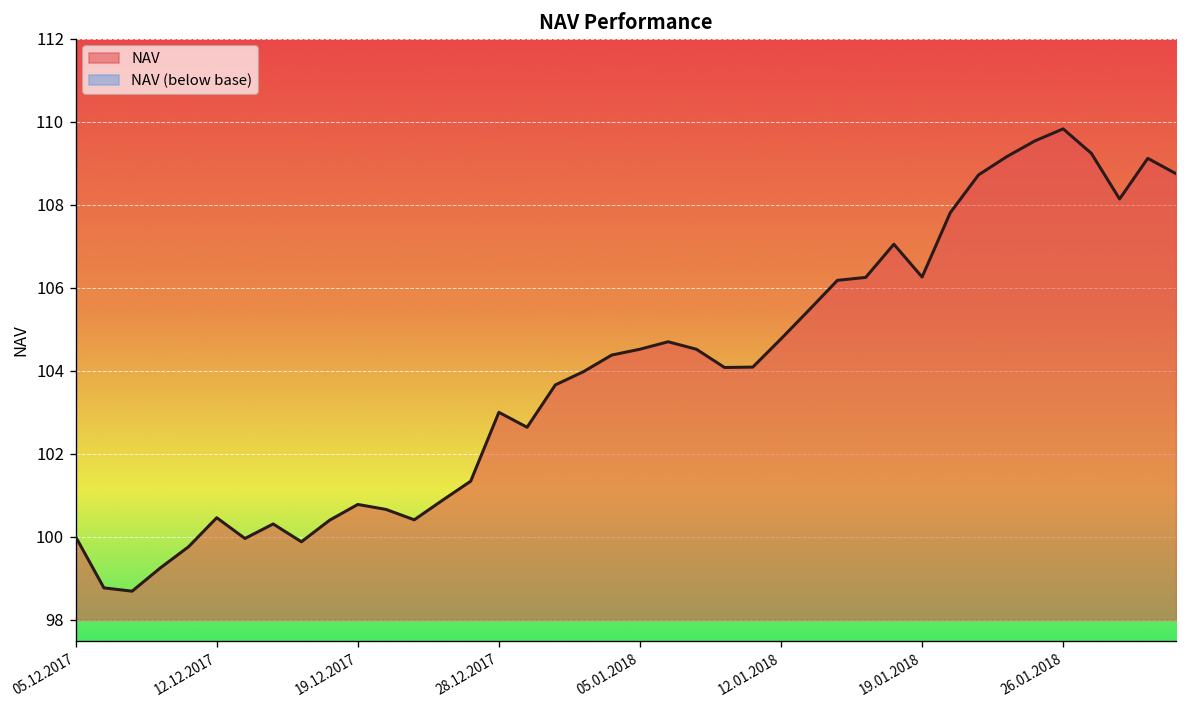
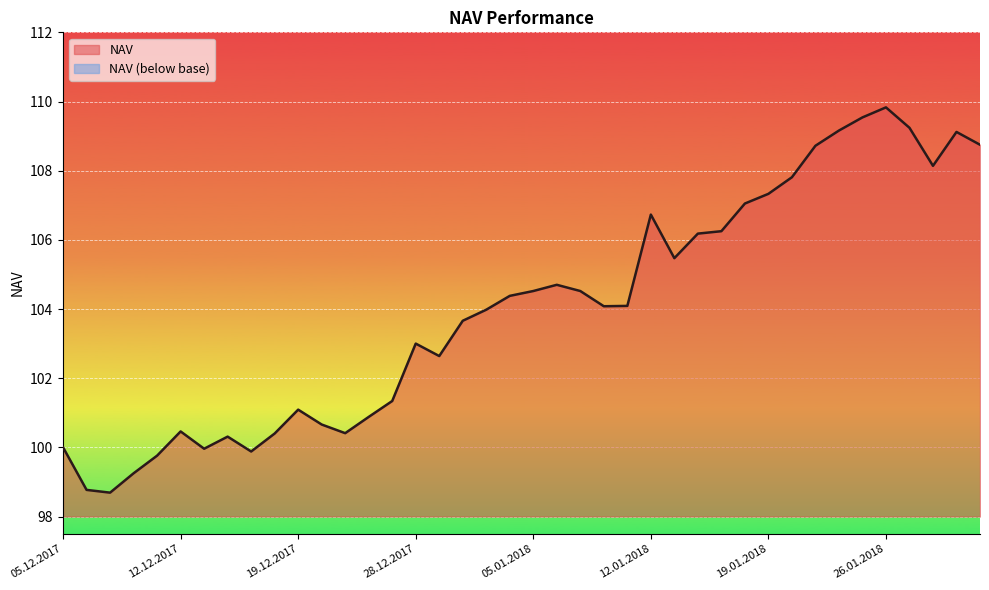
  {
    "05.12.2017": 100.0,
    "12.12.2017": 100.5,
-   "19.12.2017": 100.8,
+   "19.12.2017": 101.1,
    "28.12.2017": 103.0,
    "05.01.2018": 104.5,
-   "12.01.2018": 104.8,
-   "19.01.2018": 106.3,
+   "12.01.2018": 106.7,
+   "19.01.2018": 107.3,
    "26.01.2018": 109.8
  }
